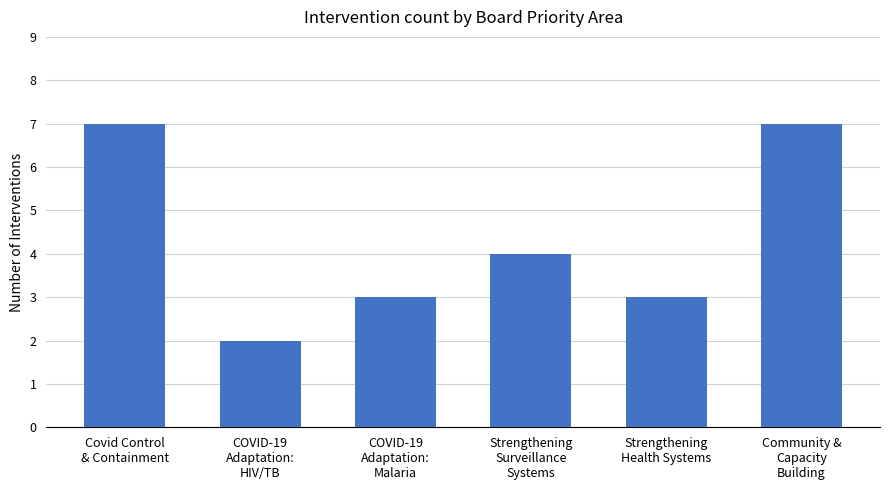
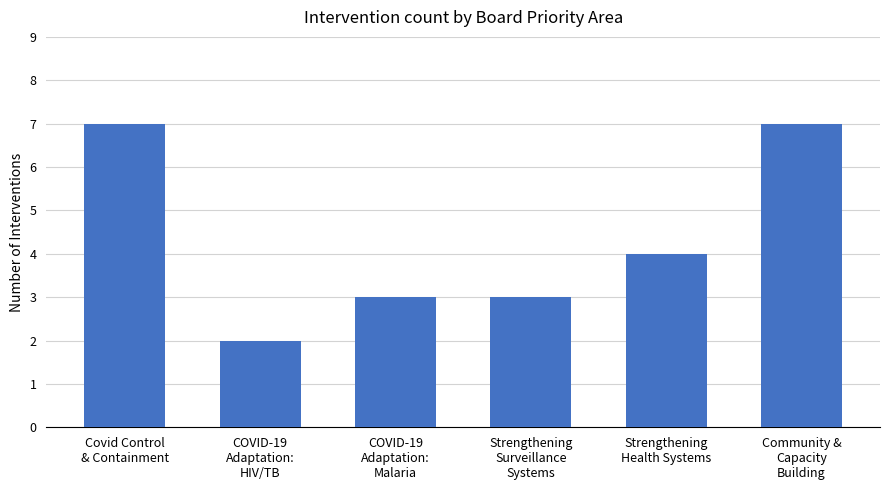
  {
    "Covid Control & Containment": 7,
    "COVID-19 Adaptation: HIV/TB": 2,
    "COVID-19 Adaptation: Malaria": 3,
-   "Strengthening Surveillance Systems": 4,
-   "Strengthening Health Systems": 3,
+   "Strengthening Surveillance Systems": 3,
+   "Strengthening Health Systems": 4,
    "Community & Capacity Building": 7
  }
